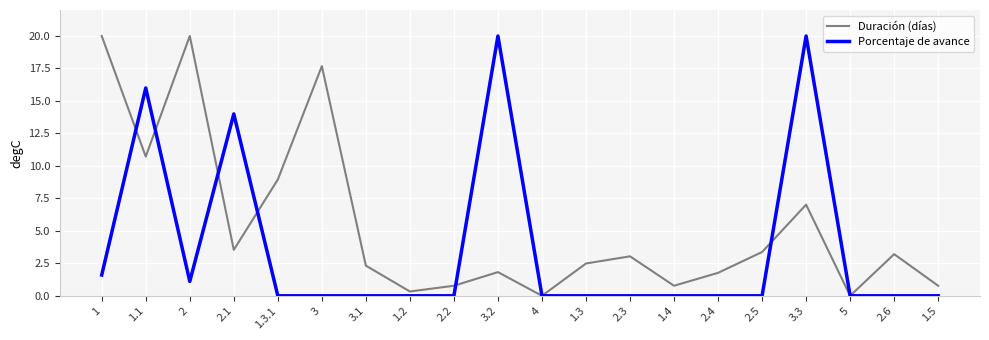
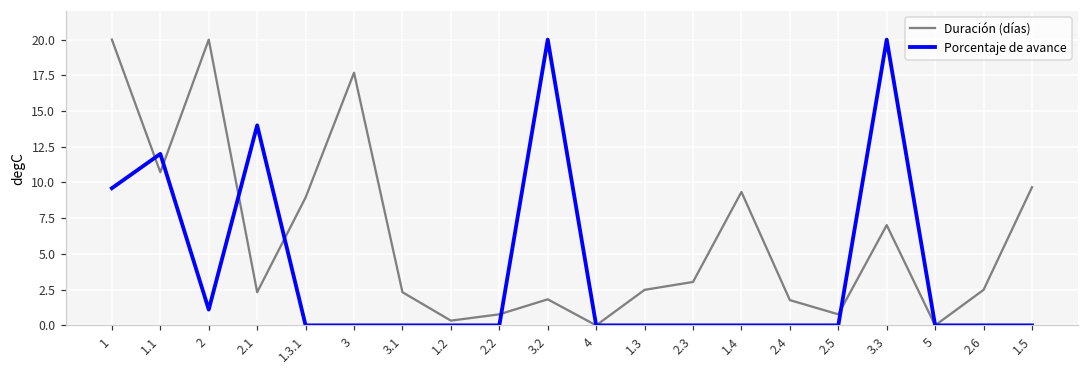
  {
    "Duración (días)": {
      "1": 20.0,
      "1.1": 10.7,
      "2": 20.0,
-     "2.1": 3.5,
+     "2.1": 2.3,
      "1.3.1": 9.0,
      "3": 17.7,
      "3.1": 2.3,
      "1.2": 0.3,
      "2.2": 0.8,
      "3.2": 1.8,
      "1.3": 2.5,
      "2.3": 3.0,
-     "1.4": 0.8,
+     "1.4": 9.3,
      "2.4": 1.8,
-     "2.5": 3.4,
+     "2.5": 0.8,
      "3.3": 7.0,
-     "2.6": 3.2,
-     "1.5": 0.8
+     "2.6": 2.5,
+     "1.5": 9.7
    },
    "Porcentaje de avance": {
-     "1": 1.6,
-     "1.1": 16.0,
+     "1": 9.6,
+     "1.1": 12.0,
      "2": 1.1,
      "2.1": 14.0,
      "1.3.1": 0.0,
      "3": 0.0,
      "3.1": 0.0,
      "1.2": 0.0,
      "2.2": 0.0,
      "3.2": 20.0,
      "1.3": 0.0,
      "2.3": 0.0,
      "1.4": 0.0,
      "2.4": 0.0,
      "2.5": 0.0,
      "3.3": 20.0,
      "2.6": 0.0,
      "1.5": 0.0
    }
  }
